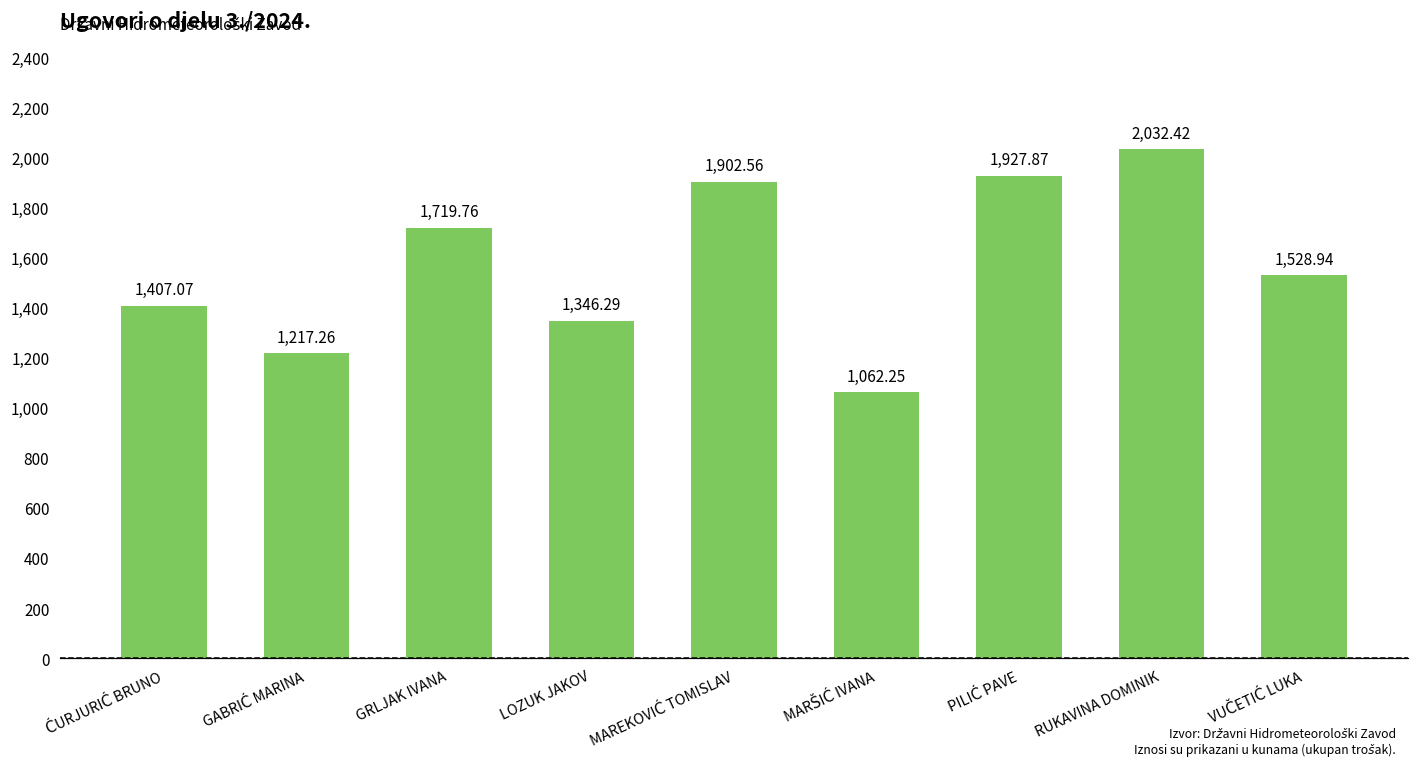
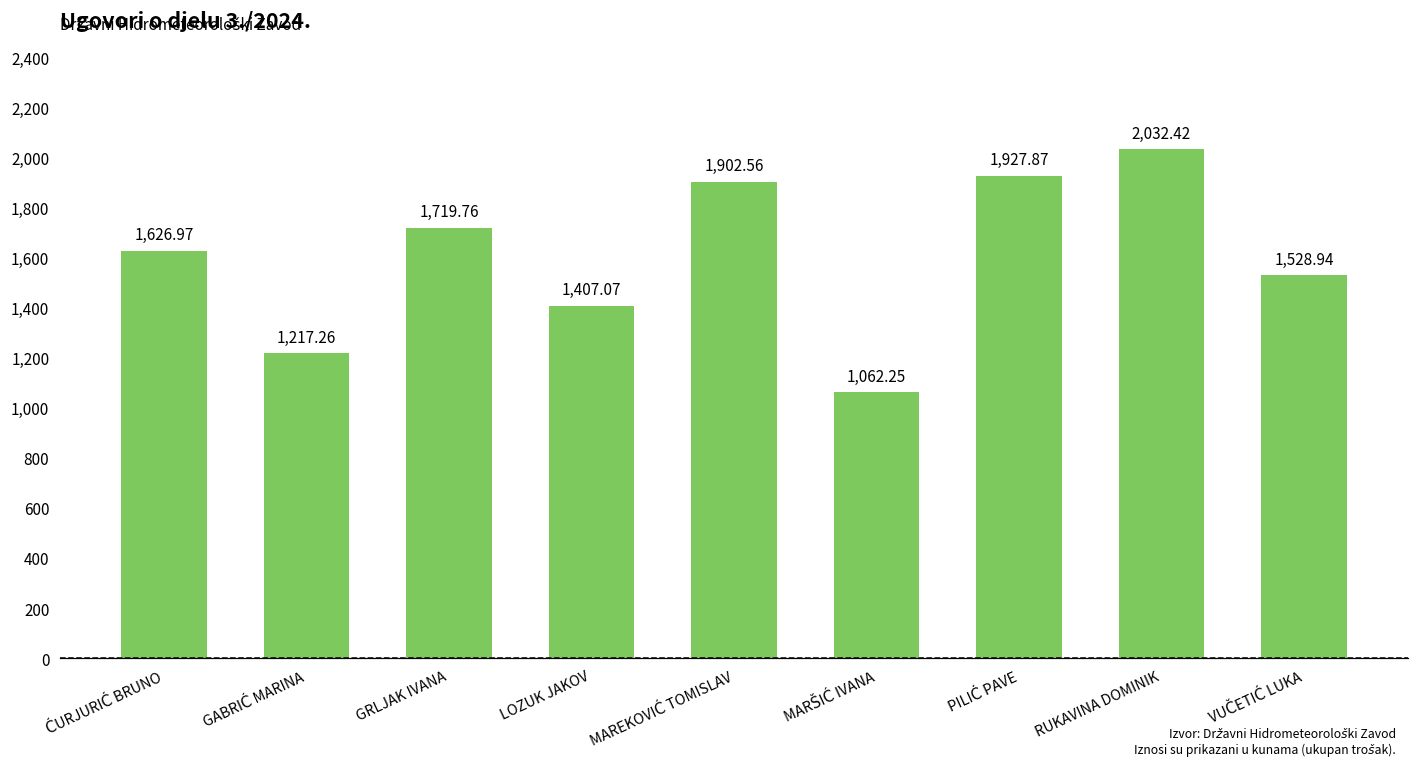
  {
-   "ĆURJURIĆ BRUNO": "1,407.07",
+   "ĆURJURIĆ BRUNO": "1,626.97",
    "GABRIĆ MARINA": "1,217.26",
    "GRLJAK IVANA": "1,719.76",
-   "LOZUK JAKOV": "1,346.29",
+   "LOZUK JAKOV": "1,407.07",
    "MAREKOVIĆ TOMISLAV": "1,902.56",
    "MARŠIĆ IVANA": "1,062.25",
    "PILIĆ PAVE": "1,927.87",
    "RUKAVINA DOMINIK": "2,032.42",
    "VUČETIĆ LUKA": "1,528.94"
  }
